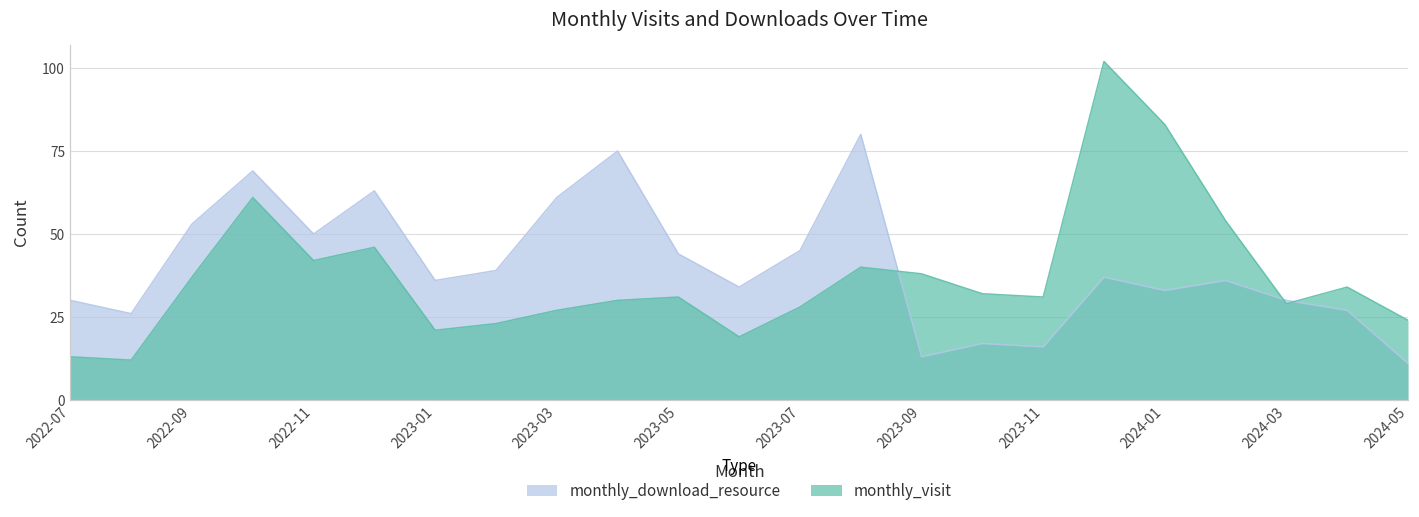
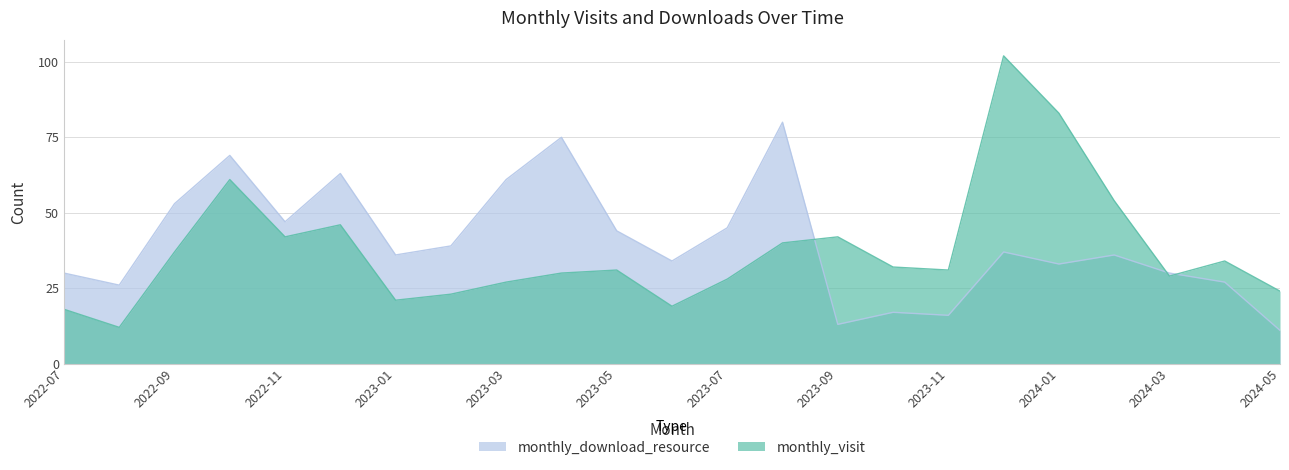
  {
    "monthly_download_resource": {
      "2022-07": 30,
      "2022-09": 53,
-     "2022-11": 50,
+     "2022-11": 47,
      "2023-01": 36,
      "2023-03": 61,
      "2023-05": 44,
      "2023-07": 45,
      "2023-09": 13,
      "2023-11": 16,
      "2024-01": 33,
      "2024-03": 30,
      "2024-05": 11
    },
    "monthly_visit": {
-     "2022-07": 13,
+     "2022-07": 18,
      "2022-09": 37,
      "2022-11": 42,
      "2023-01": 21,
      "2023-03": 27,
      "2023-05": 31,
      "2023-07": 28,
-     "2023-09": 38,
+     "2023-09": 42,
      "2023-11": 31,
      "2024-01": 83,
      "2024-03": 29,
      "2024-05": 24
    }
  }
